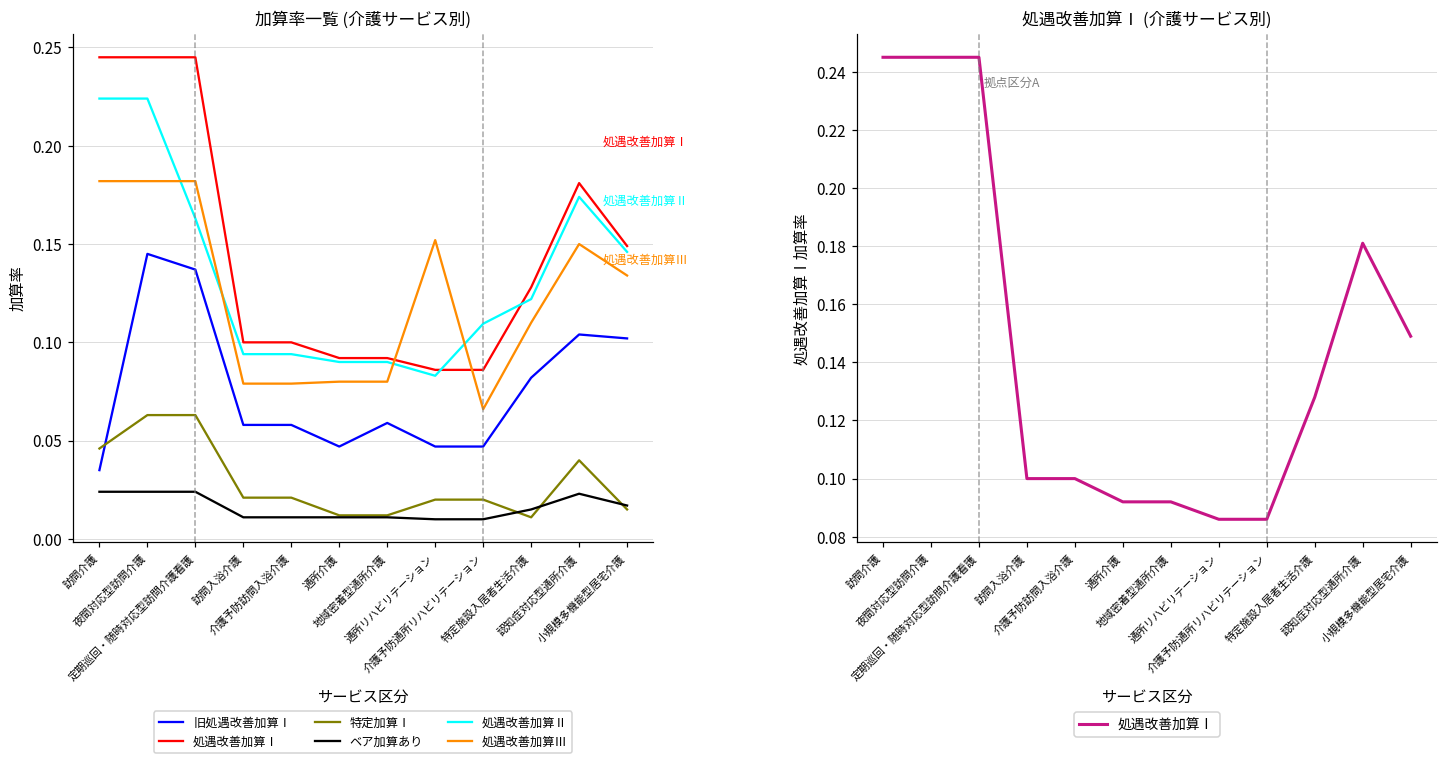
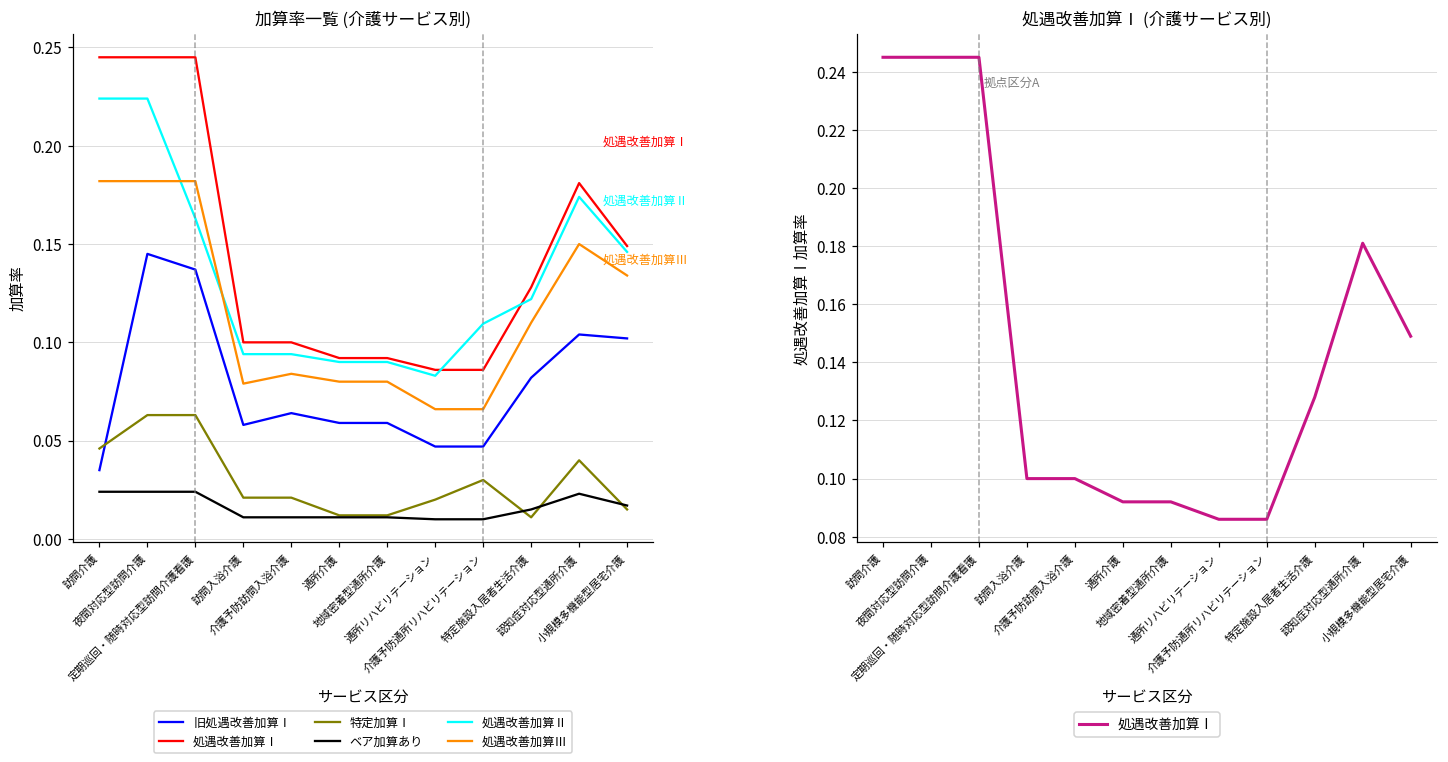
  {
    "加算率一覧 (介護サービス別)": {
      "旧処遇改善加算Ⅰ": {
        "訪問介護": 0.035,
        "夜間対応型訪問介護": 0.145,
        "定期巡回・随時対応型訪問介護看護": 0.137,
        "訪問入浴介護": 0.058,
-       "介護予防訪問入浴介護": 0.058,
-       "通所介護": 0.047,
+       "介護予防訪問入浴介護": 0.064,
+       "通所介護": 0.059,
        "地域密着型通所介護": 0.059,
        "通所リハビリテーション": 0.047,
        "介護予防通所リハビリテーション": 0.047,
        "特定施設入居者生活介護": 0.082,
        "認知症対応型通所介護": 0.104,
        "小規模多機能型居宅介護": 0.102
      },
      "特定加算Ⅰ": {
        "訪問介護": 0.046,
        "夜間対応型訪問介護": 0.063,
        "定期巡回・随時対応型訪問介護看護": 0.063,
        "訪問入浴介護": 0.02,
        "介護予防訪問入浴介護": 0.02,
        "通所リハビリテーション": 0.02,
-       "介護予防通所リハビリテーション": 0.02,
+       "介護予防通所リハビリテーション": 0.03,
        "特定施設入居者生活介護": 0.01,
        "認知症対応型通所介護": 0.04,
        "小規模多機能型居宅介護": 0.015
      },
      "ベア加算あり": {
        "訪問介護": 0.024,
        "夜間対応型訪問介護": 0.024,
        "定期巡回・随時対応型訪問介護看護": 0.024,
        "訪問入浴介護": 0.011,
        "介護予防訪問入浴介護": 0.011,
        "通所リハビリテーション": 0.010,
        "介護予防通所リハビリテーション": 0.010,
        "特定施設入居者生活介護": 0.015,
        "認知症対応型通所介護": 0.023,
        "小規模多機能型居宅介護": 0.017
      },
      "処遇改善加算Ⅱ": {
        "訪問介護": 0.224,
        "夜間対応型訪問介護": 0.224,
        "定期巡回・随時対応型訪問介護看護": 0.163,
        "訪問入浴介護": 0.094,
        "介護予防訪問入浴介護": 0.094,
        "通所介護": 0.090,
        "地域密着型通所介護": 0.090,
        "通所リハビリテーション": 0.083,
        "介護予防通所リハビリテーション": 0.109,
        "特定施設入居者生活介護": 0.122,
        "認知症対応型通所介護": 0.174,
        "小規模多機能型居宅介護": 0.146
      },
      "処遇改善加算Ⅲ": {
        "訪問介護": 0.182,
        "夜間対応型訪問介護": 0.182,
        "定期巡回・随時対応型訪問介護看護": 0.182,
        "訪問入浴介護": 0.079,
-       "介護予防訪問入浴介護": 0.079,
+       "介護予防訪問入浴介護": 0.084,
        "通所介護": 0.080,
        "地域密着型通所介護": 0.080,
-       "通所リハビリテーション": 0.152,
+       "通所リハビリテーション": 0.066,
        "介護予防通所リハビリテーション": 0.066,
        "特定施設入居者生活介護": 0.110,
        "認知症対応型通所介護": 0.150,
        "小規模多機能型居宅介護": 0.134
      }
    },
    "処遇改善加算Ⅰ (介護サービス別)": {
      "訪問介護": 0.245,
      "夜間対応型訪問介護": 0.245,
      "定期巡回・随時対応型訪問介護看護": 0.245,
      "訪問入浴介護": 0.100,
      "介護予防訪問入浴介護": 0.100,
      "通所介護": 0.092,
      "地域密着型通所介護": 0.092,
      "通所リハビリテーション": 0.086,
      "介護予防通所リハビリテーション": 0.086,
      "特定施設入居者生活介護": 0.128,
      "認知症対応型通所介護": 0.181,
      "小規模多機能型居宅介護": 0.149
    }
  }
